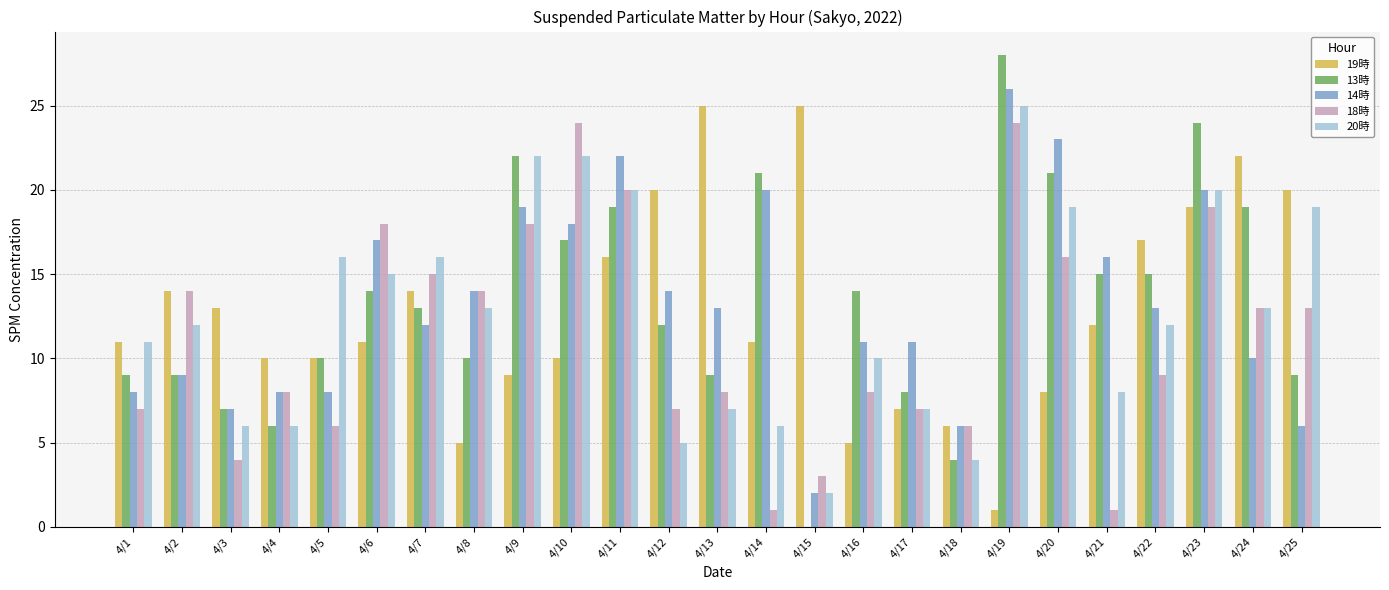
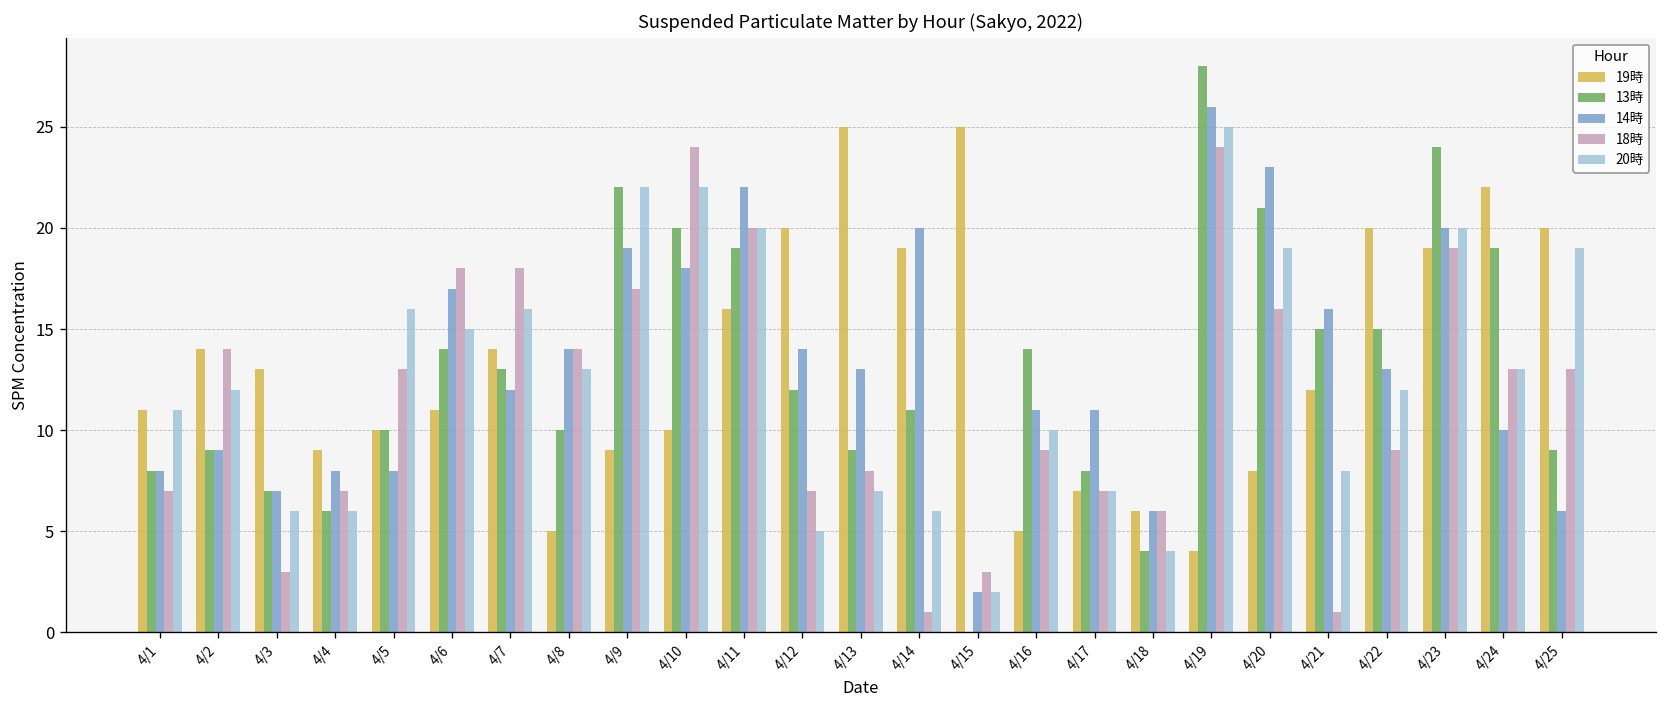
  {
    "19時": {
      "4/1": 11,
      "4/2": 14,
      "4/3": 13,
-     "4/4": 10,
+     "4/4": 9,
      "4/5": 10,
      "4/6": 11,
      "4/7": 14,
      "4/8": 5,
      "4/9": 9,
      "4/10": 10,
      "4/11": 16,
      "4/12": 20,
      "4/13": 25,
-     "4/14": 11,
+     "4/14": 19,
      "4/15": 25,
      "4/16": 5,
      "4/17": 7,
      "4/18": 6,
-     "4/19": 1,
+     "4/19": 4,
      "4/20": 8,
      "4/21": 12,
-     "4/22": 17,
+     "4/22": 20,
      "4/23": 19,
      "4/24": 22,
      "4/25": 20
    },
    "13時": {
-     "4/1": 9,
+     "4/1": 8,
      "4/2": 9,
      "4/3": 7,
      "4/4": 6,
      "4/5": 10,
      "4/6": 14,
      "4/7": 13,
      "4/8": 10,
      "4/9": 22,
-     "4/10": 17,
+     "4/10": 20,
      "4/11": 19,
      "4/12": 12,
      "4/13": 9,
-     "4/14": 21,
+     "4/14": 11,
      "4/15": 0,
      "4/16": 14,
      "4/17": 8,
      "4/18": 4,
      "4/19": 28,
      "4/20": 21,
      "4/21": 15,
      "4/22": 15,
      "4/23": 24,
      "4/24": 19,
      "4/25": 9
    },
    "18時": {
      "4/1": 7,
      "4/2": 14,
-     "4/3": 4,
-     "4/4": 8,
-     "4/5": 6,
+     "4/3": 3,
+     "4/4": 7,
+     "4/5": 13,
      "4/6": 18,
-     "4/7": 15,
+     "4/7": 18,
      "4/8": 14,
-     "4/9": 18,
+     "4/9": 17,
      "4/10": 24,
      "4/11": 20,
      "4/12": 7,
      "4/13": 8,
      "4/14": 1,
      "4/15": 3,
-     "4/16": 8,
+     "4/16": 9,
      "4/17": 7,
      "4/18": 6,
      "4/19": 24,
      "4/20": 16,
      "4/21": 1,
      "4/22": 9,
      "4/23": 19,
      "4/24": 13,
      "4/25": 13
    }
  }
